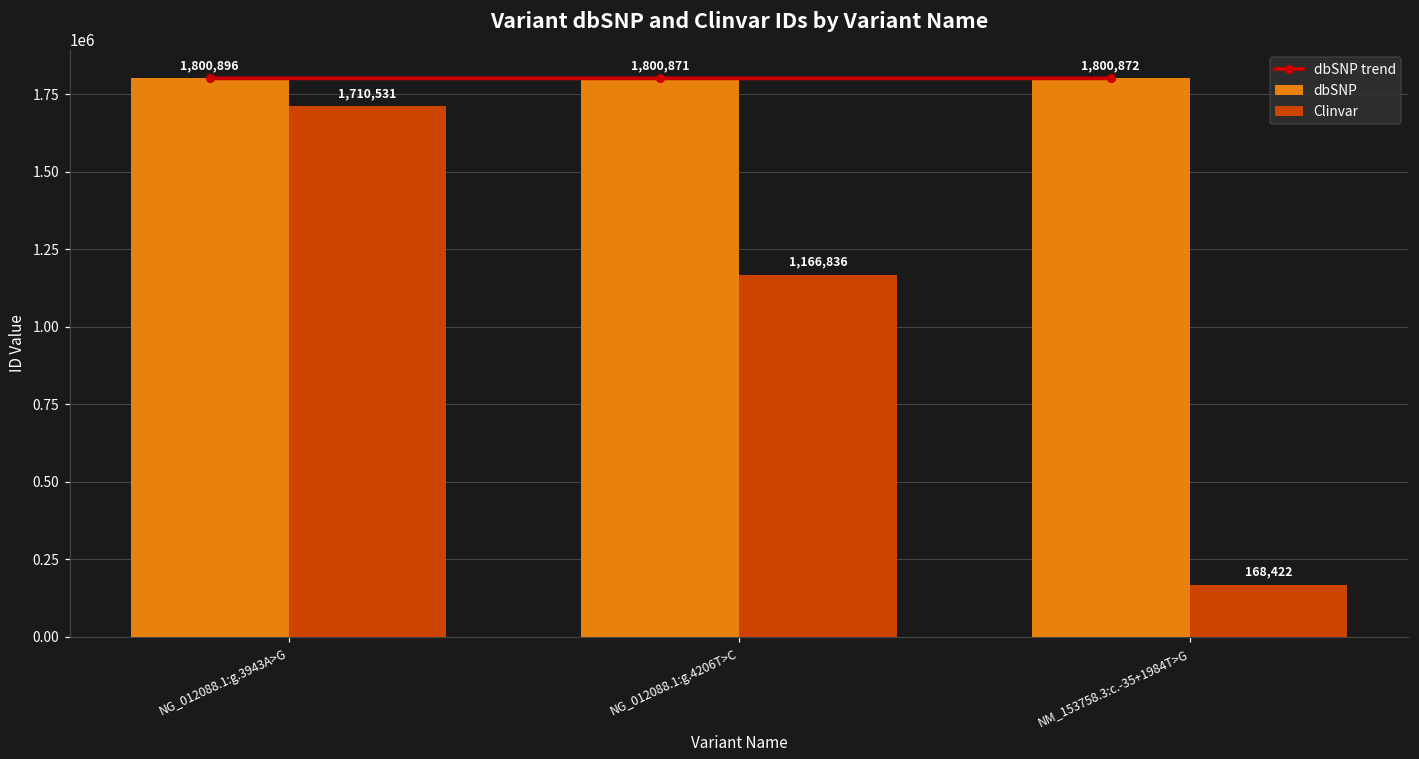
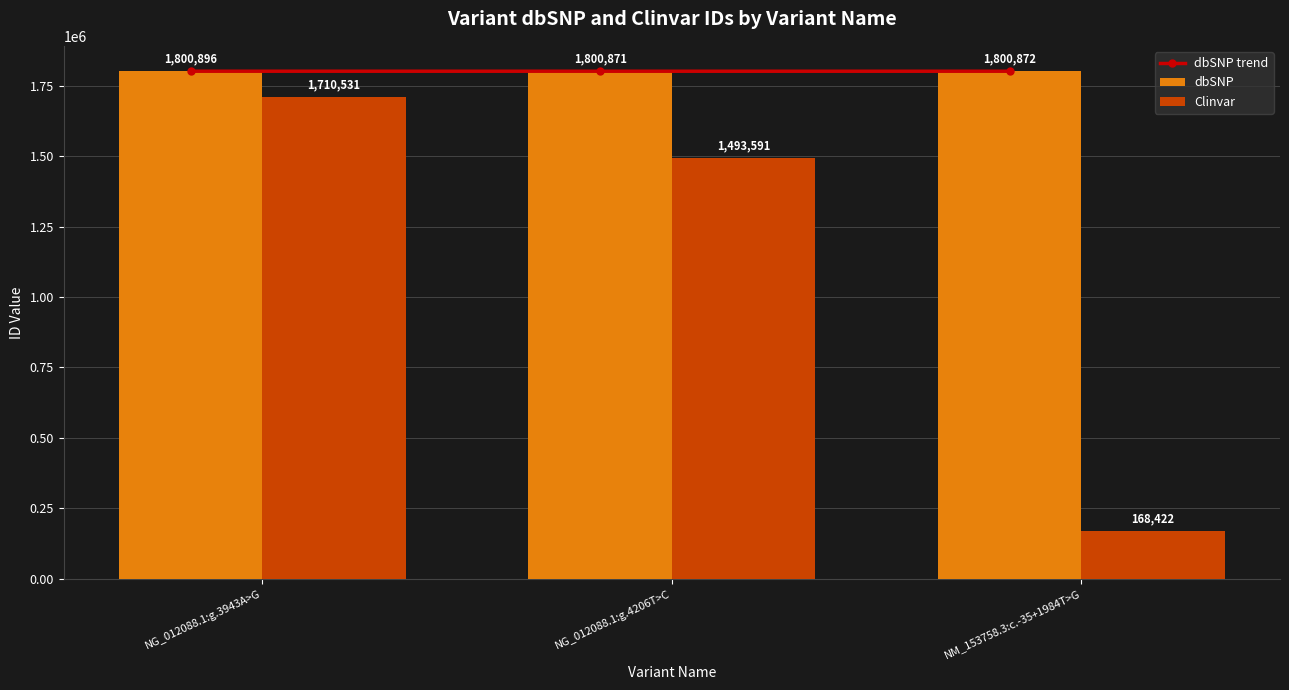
  {
    "dbSNP": {
      "NG_012088.1:g.3943A>G": "1,800,896",
      "NG_012088.1:g.4206T>C": "1,800,871",
      "NM_153758.3:c.-35+1984T>G": "1,800,872"
    },
    "Clinvar": {
      "NG_012088.1:g.3943A>G": "1,710,531",
-     "NG_012088.1:g.4206T>C": "1,166,836",
+     "NG_012088.1:g.4206T>C": "1,493,591",
      "NM_153758.3:c.-35+1984T>G": "168,422"
    }
  }
